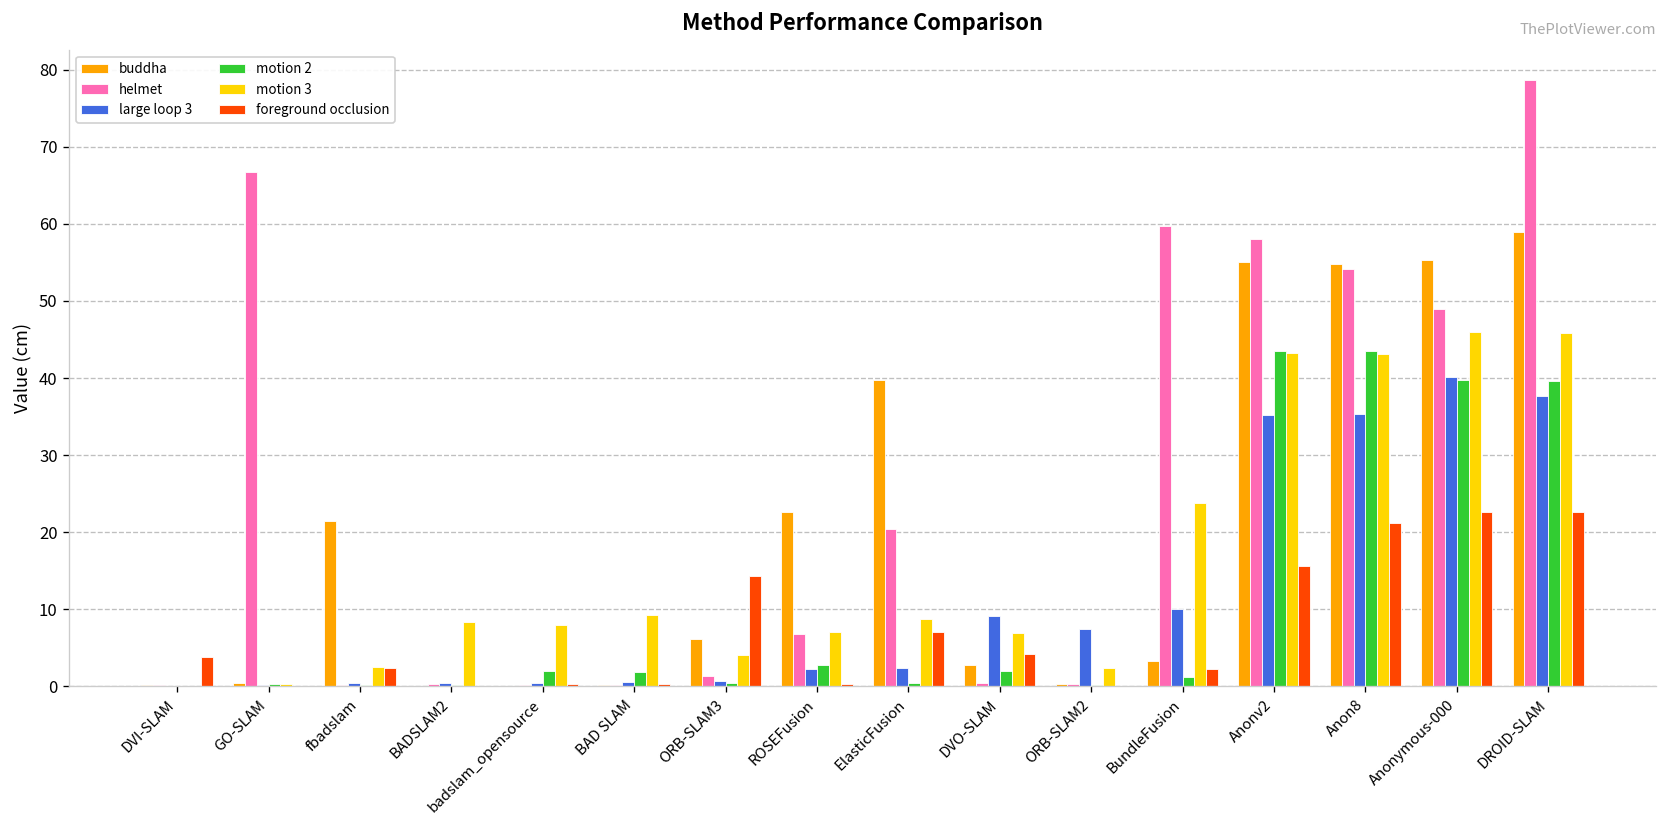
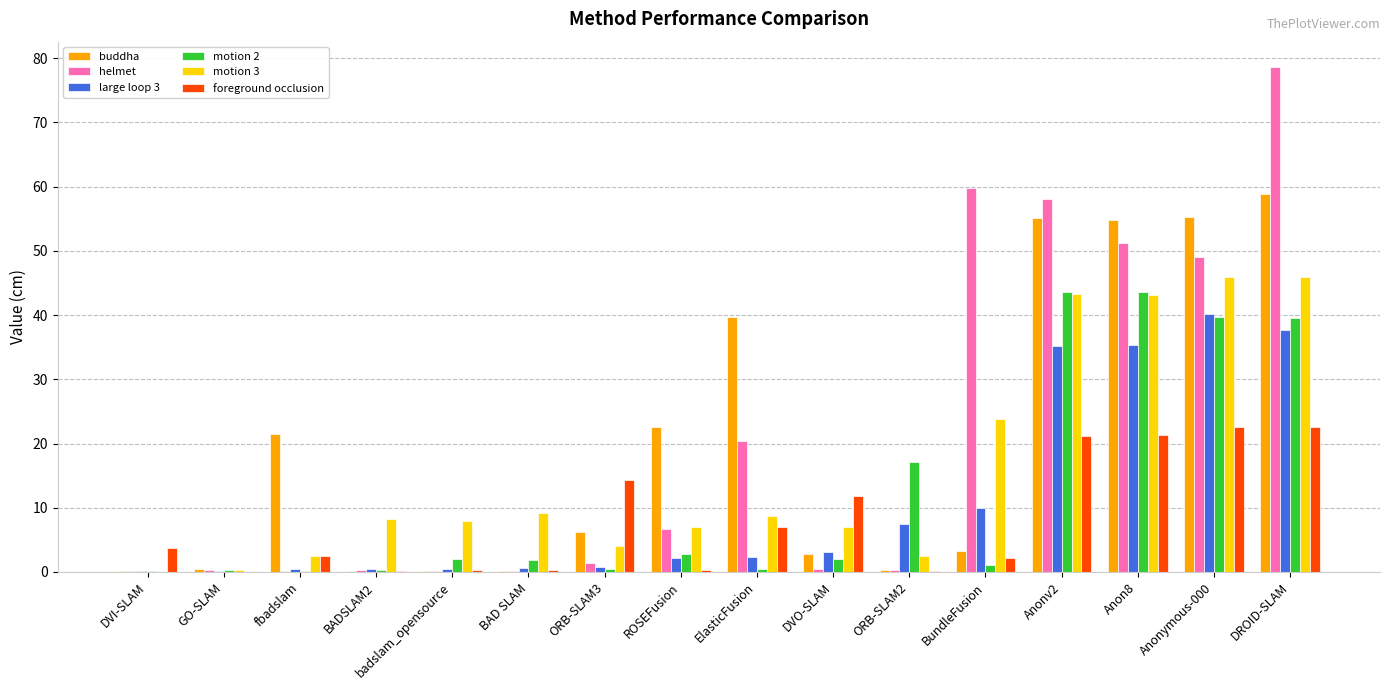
  {
    "helmet": {
-     "GO-SLAM": 67,
+     "GO-SLAM": 0,
      "ORB-SLAM3": 1,
      "ROSEFusion": 7,
      "ElasticFusion": 20,
      "DVO-SLAM": 0,
      "BundleFusion": 60,
      "Anonv2": 58,
-     "Anon8": 54,
+     "Anon8": 51,
      "Anonymous-000": 49,
      "DROID-SLAM": 79
    },
    "large loop 3": {
      "fbadslam": 0,
      "BADSLAM2": 0,
      "badslam_opensource": 0,
      "BAD SLAM": 1,
      "ORB-SLAM3": 1,
      "ROSEFusion": 2,
      "ElasticFusion": 2,
-     "DVO-SLAM": 9,
+     "DVO-SLAM": 3,
      "ORB-SLAM2": 7,
      "BundleFusion": 10,
      "Anonv2": 35,
      "Anon8": 35,
      "Anonymous-000": 40,
      "DROID-SLAM": 38
    },
    "motion 2": {
      "badslam_opensource": 2,
      "BAD SLAM": 2,
      "ORB-SLAM3": 0,
      "ROSEFusion": 3,
      "ElasticFusion": 1,
      "DVO-SLAM": 2,
-     "ORB-SLAM2": 0,
+     "ORB-SLAM2": 17,
      "BundleFusion": 1,
      "Anonv2": 44,
      "Anon8": 44,
      "Anonymous-000": 40,
      "DROID-SLAM": 40
    },
    "foreground occlusion": {
      "DVI-SLAM": 4,
      "fbadslam": 2,
      "ORB-SLAM3": 14,
      "ElasticFusion": 7,
-     "DVO-SLAM": 4,
+     "DVO-SLAM": 12,
      "BundleFusion": 2,
-     "Anonv2": 16,
+     "Anonv2": 21,
      "Anon8": 21,
      "Anonymous-000": 23,
      "DROID-SLAM": 23
    }
  }
